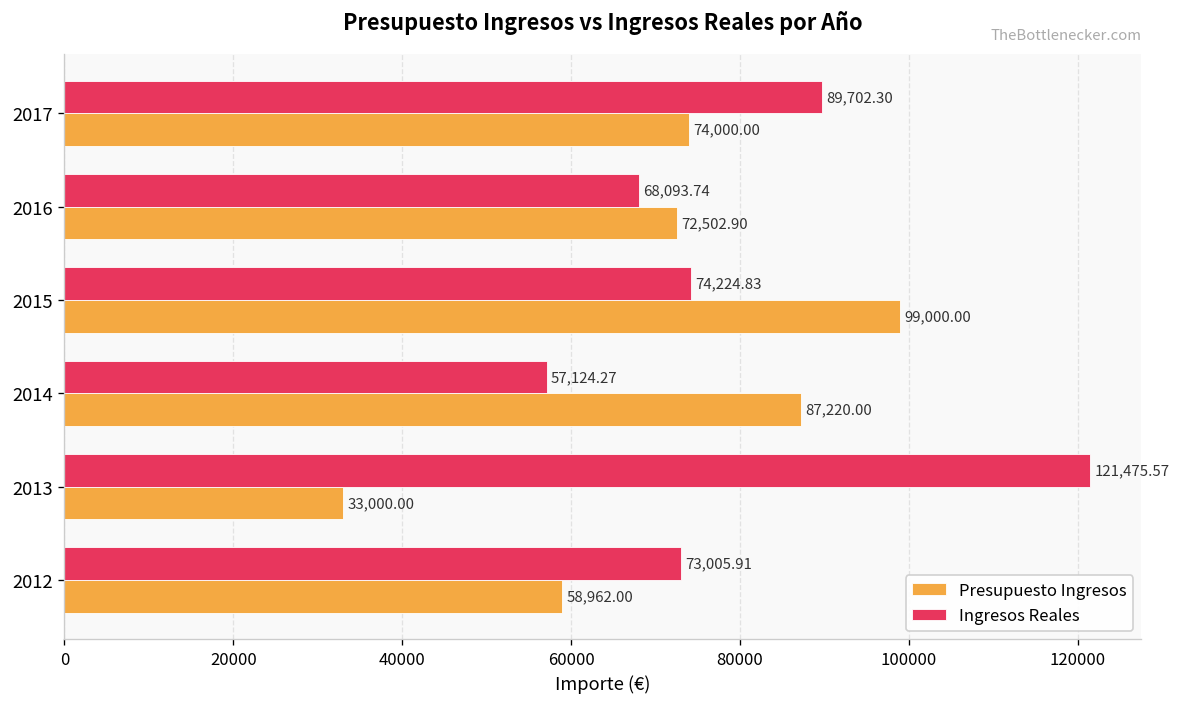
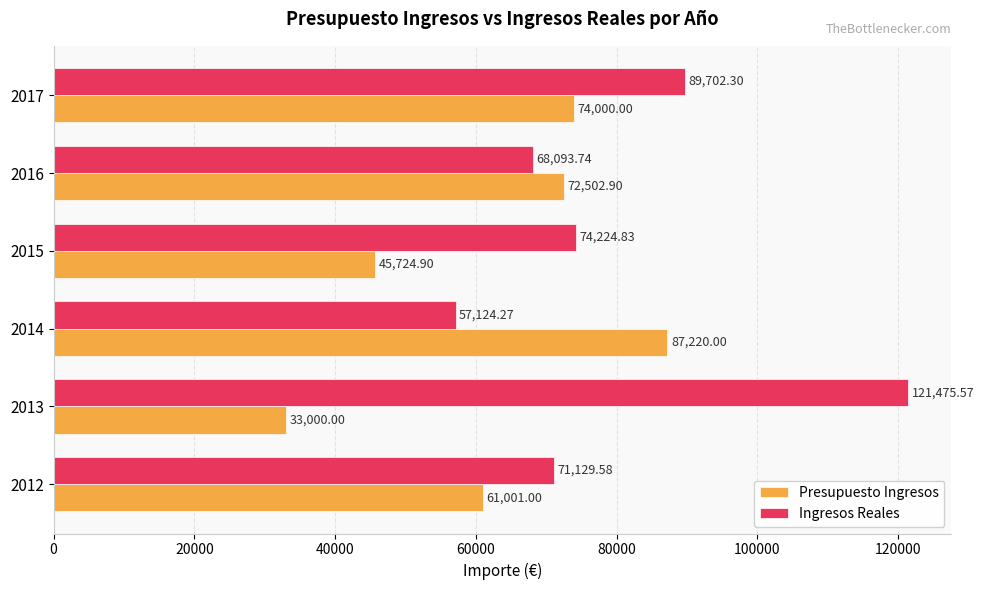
  {
    "Presupuesto Ingresos": {
      "2017": "74,000.00",
      "2016": "72,502.90",
-     "2015": "99,000.00",
+     "2015": "45,724.90",
      "2014": "87,220.00",
      "2013": "33,000.00",
-     "2012": "58,962.00"
+     "2012": "61,001.00"
    },
    "Ingresos Reales": {
      "2017": "89,702.30",
      "2016": "68,093.74",
      "2015": "74,224.83",
      "2014": "57,124.27",
      "2013": "121,475.57",
-     "2012": "73,005.91"
+     "2012": "71,129.58"
    }
  }
